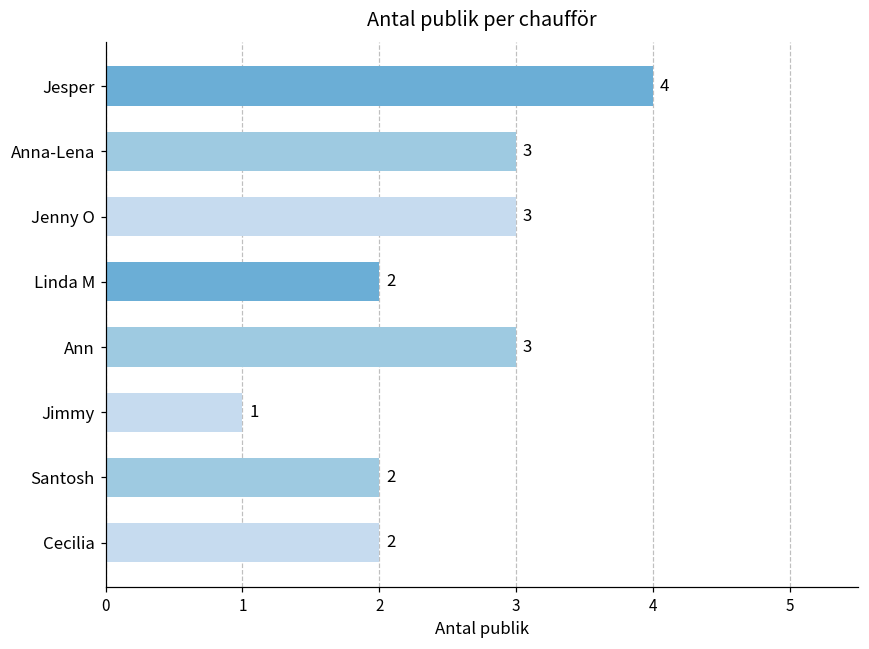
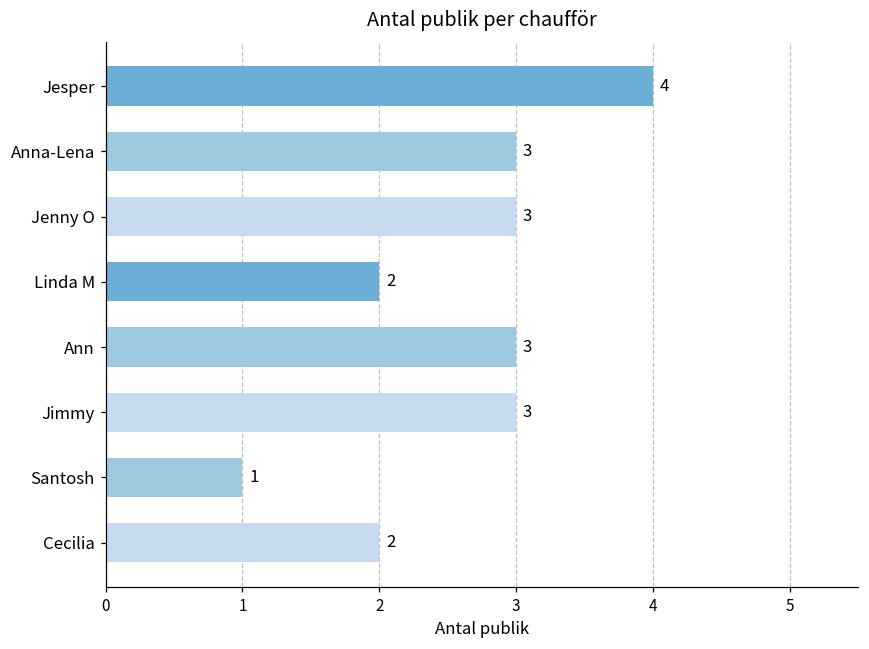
  {
    "Jesper": 4,
    "Anna-Lena": 3,
    "Jenny O": 3,
    "Linda M": 2,
    "Ann": 3,
-   "Jimmy": 1,
-   "Santosh": 2,
+   "Jimmy": 3,
+   "Santosh": 1,
    "Cecilia": 2
  }
